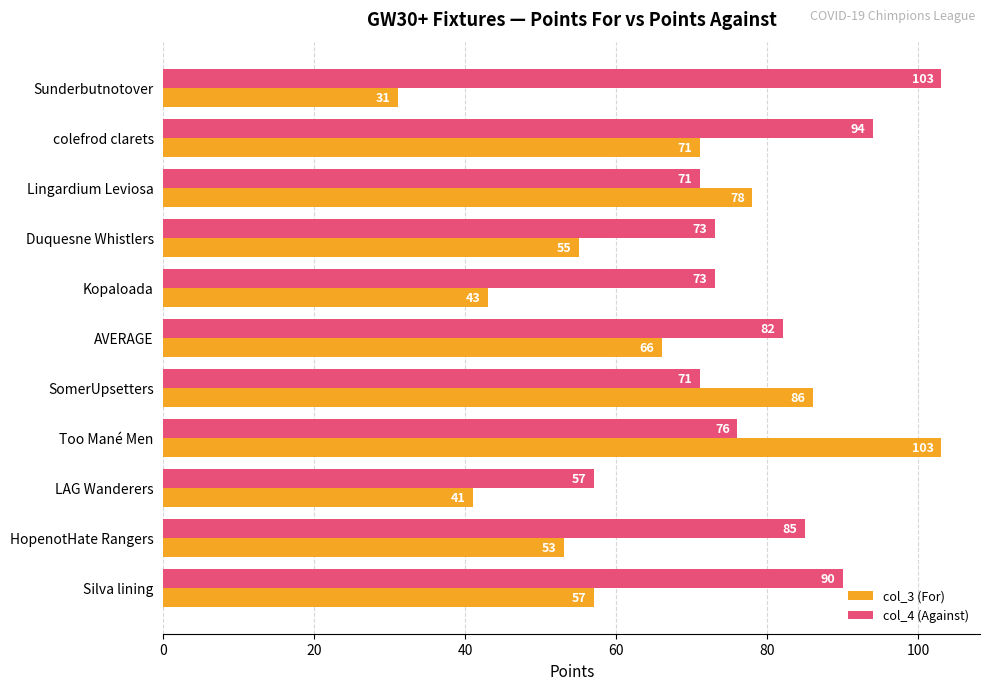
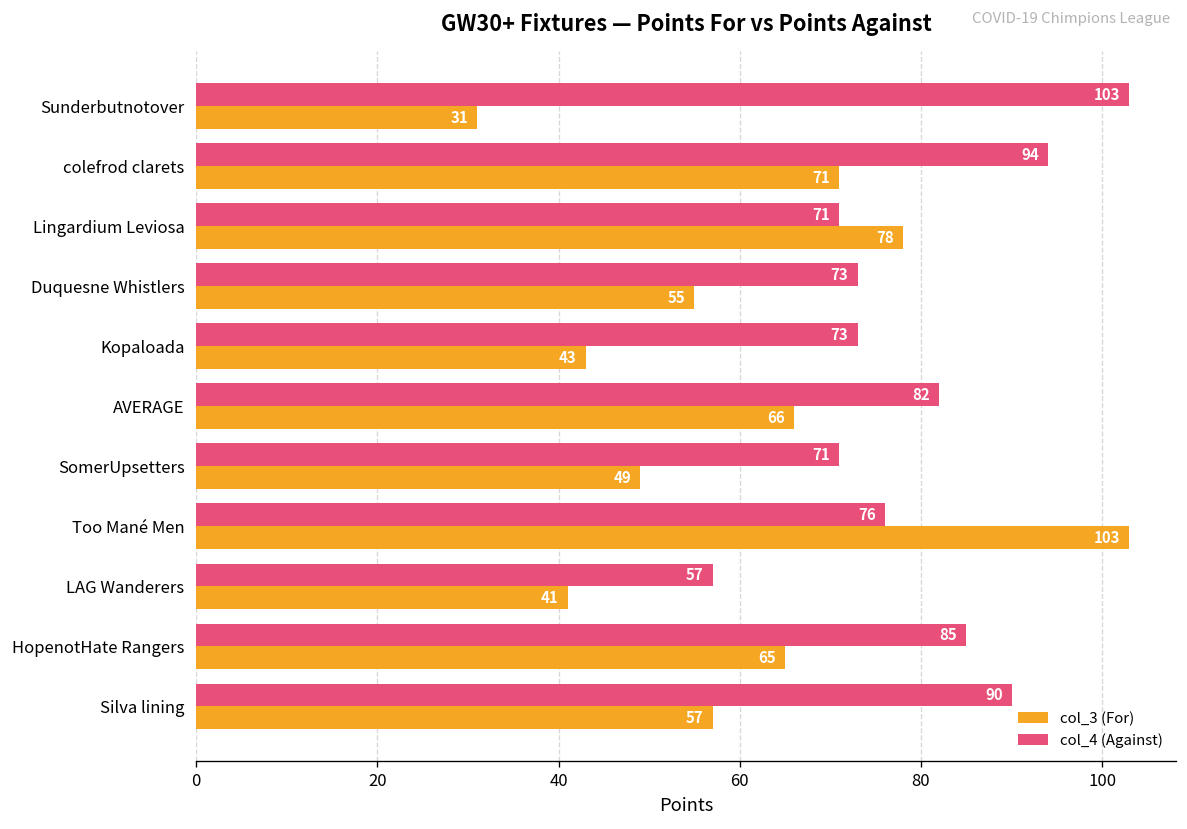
  {
    "col_3 (For)": {
      "Sunderbutnotover": 31,
      "colefrod clarets": 71,
      "Lingardium Leviosa": 78,
      "Duquesne Whistlers": 55,
      "Kopaloada": 43,
      "AVERAGE": 66,
-     "SomerUpsetters": 86,
+     "SomerUpsetters": 49,
      "Too Mané Men": 103,
      "LAG Wanderers": 41,
-     "HopenotHate Rangers": 53,
+     "HopenotHate Rangers": 65,
      "Silva lining": 57
    },
    "col_4 (Against)": {
      "Sunderbutnotover": 103,
      "colefrod clarets": 94,
      "Lingardium Leviosa": 71,
      "Duquesne Whistlers": 73,
      "Kopaloada": 73,
      "AVERAGE": 82,
      "SomerUpsetters": 71,
      "Too Mané Men": 76,
      "LAG Wanderers": 57,
      "HopenotHate Rangers": 85,
      "Silva lining": 90
    }
  }
